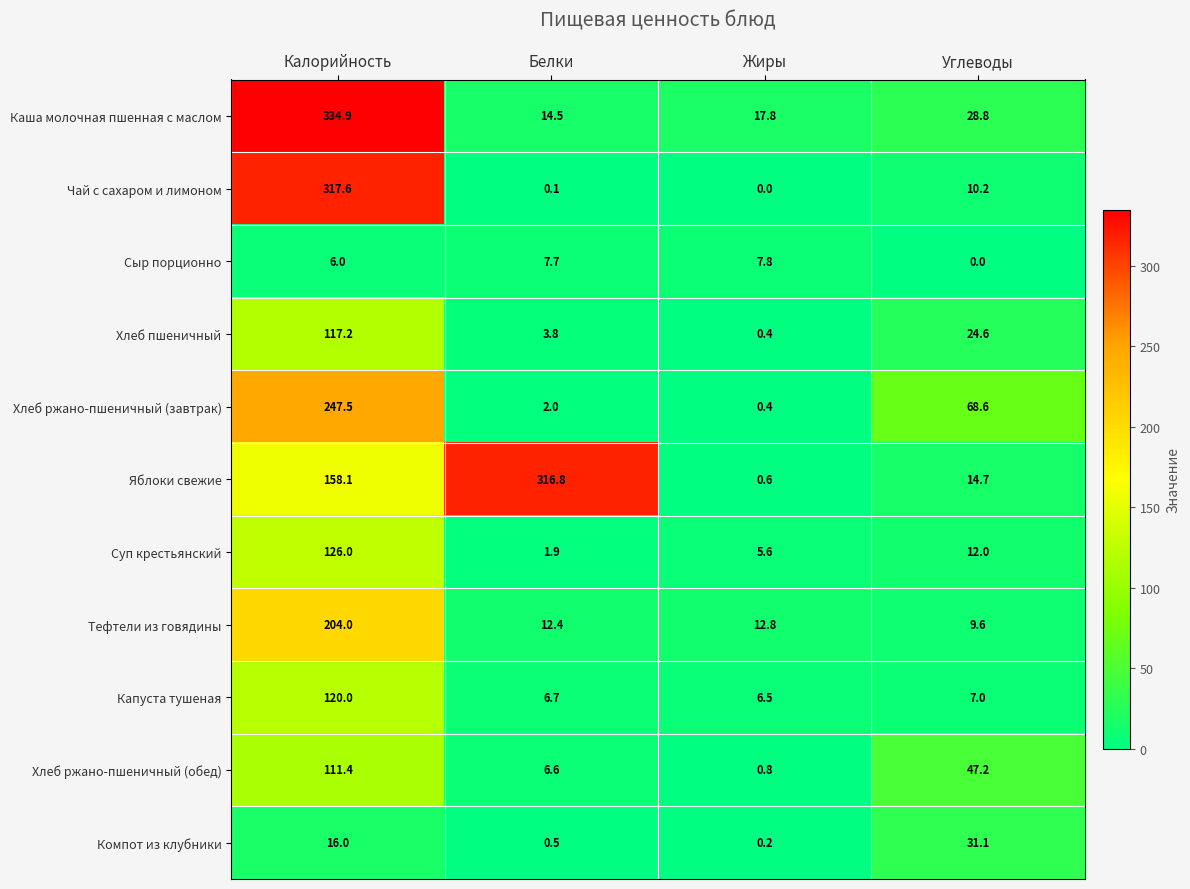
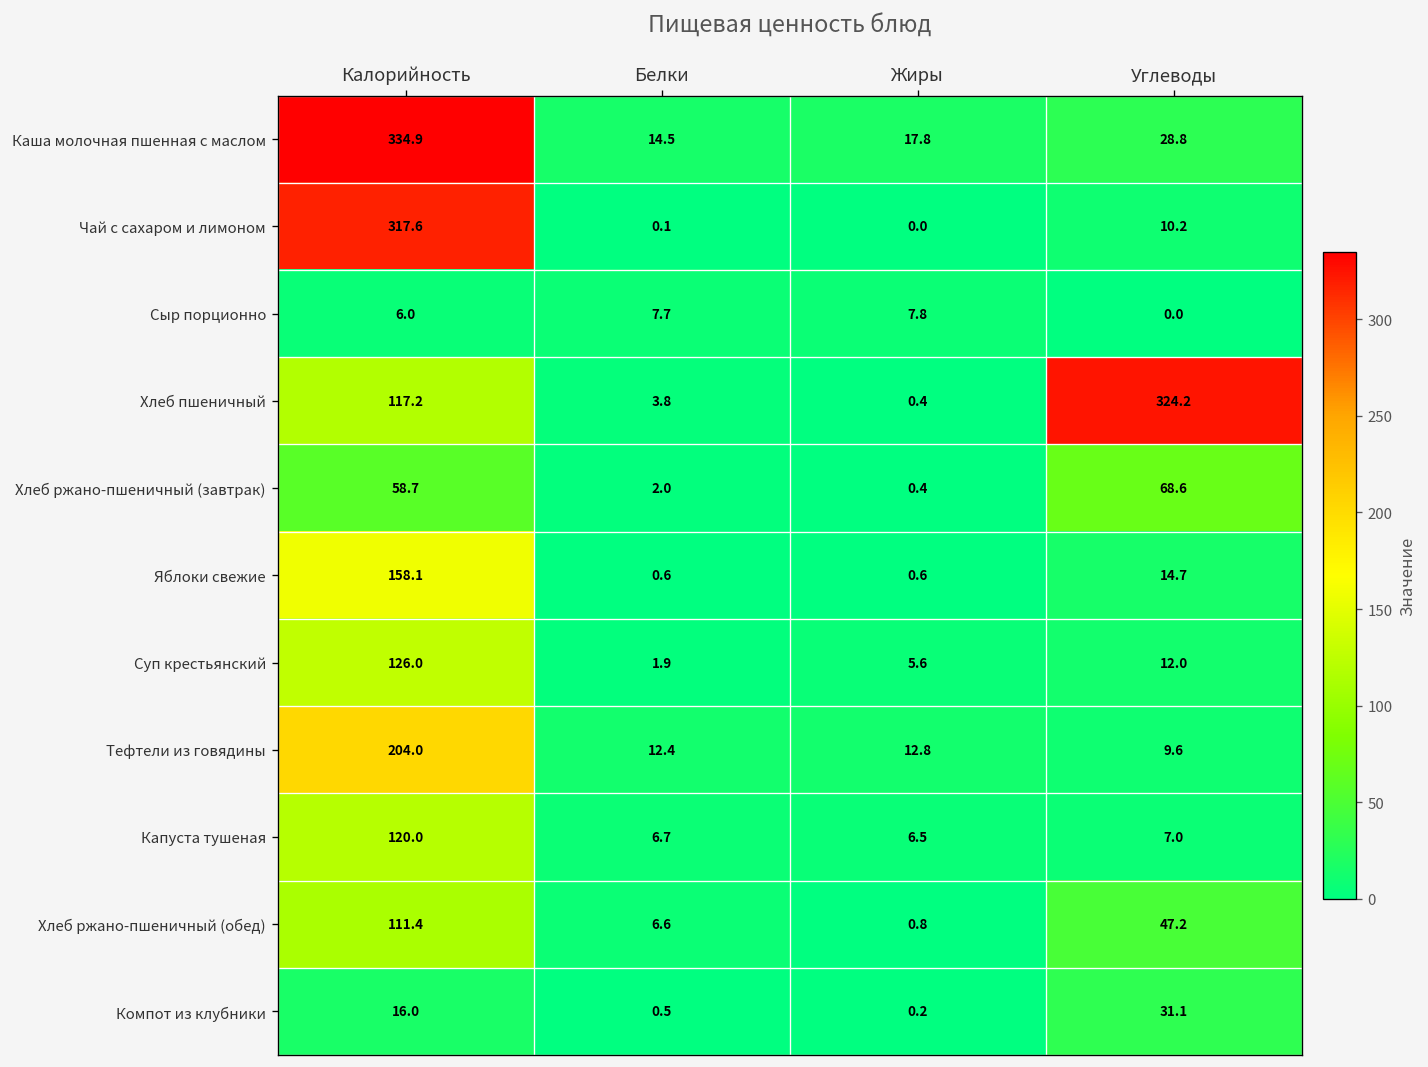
  {
    "Каша молочная пшенная с маслом": {
      "Калорийность": 334.9,
      "Белки": 14.5,
      "Жиры": 17.8,
      "Углеводы": 28.8
    },
    "Чай с сахаром и лимоном": {
      "Калорийность": 317.6,
      "Белки": 0.1,
      "Жиры": 0.0,
      "Углеводы": 10.2
    },
    "Сыр порционно": {
      "Калорийность": 6.0,
      "Белки": 7.7,
      "Жиры": 7.8,
      "Углеводы": 0.0
    },
    "Хлеб пшеничный": {
      "Калорийность": 117.2,
      "Белки": 3.8,
      "Жиры": 0.4,
-     "Углеводы": 24.6
+     "Углеводы": 324.2
    },
    "Хлеб ржано-пшеничный (завтрак)": {
-     "Калорийность": 247.5,
+     "Калорийность": 58.7,
      "Белки": 2.0,
      "Жиры": 0.4,
      "Углеводы": 68.6
    },
    "Яблоки свежие": {
      "Калорийность": 158.1,
-     "Белки": 316.8,
+     "Белки": 0.6,
      "Жиры": 0.6,
      "Углеводы": 14.7
    },
    "Суп крестьянский": {
      "Калорийность": 126.0,
      "Белки": 1.9,
      "Жиры": 5.6,
      "Углеводы": 12.0
    },
    "Тефтели из говядины": {
      "Калорийность": 204.0,
      "Белки": 12.4,
      "Жиры": 12.8,
      "Углеводы": 9.6
    },
    "Капуста тушеная": {
      "Калорийность": 120.0,
      "Белки": 6.7,
      "Жиры": 6.5,
      "Углеводы": 7.0
    },
    "Хлеб ржано-пшеничный (обед)": {
      "Калорийность": 111.4,
      "Белки": 6.6,
      "Жиры": 0.8,
      "Углеводы": 47.2
    },
    "Компот из клубники": {
      "Калорийность": 16.0,
      "Белки": 0.5,
      "Жиры": 0.2,
      "Углеводы": 31.1
    }
  }
